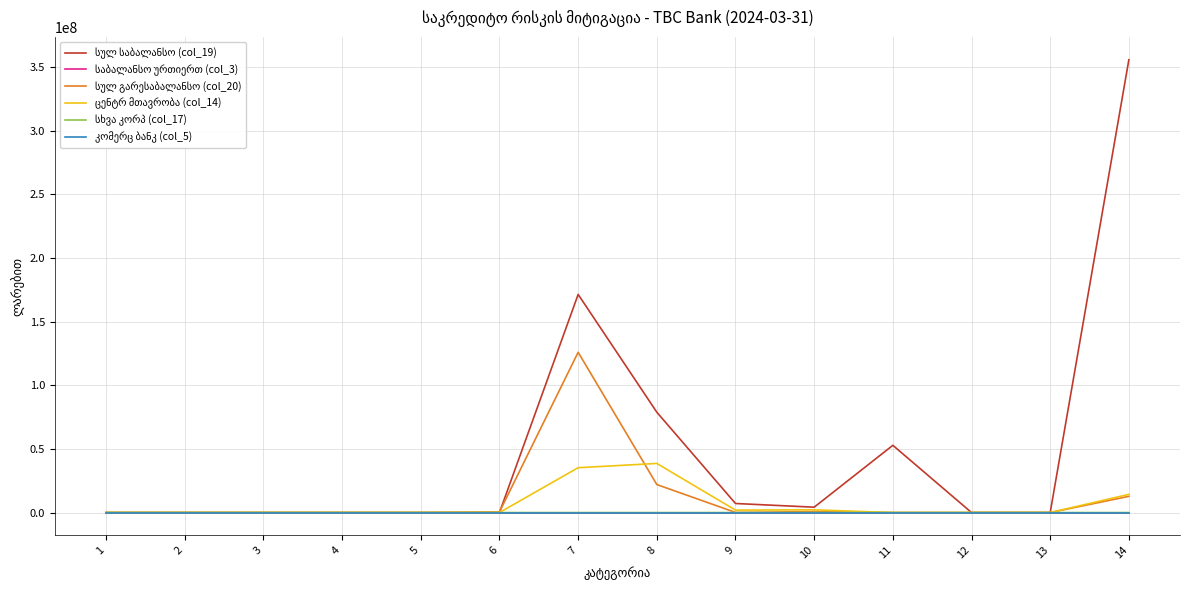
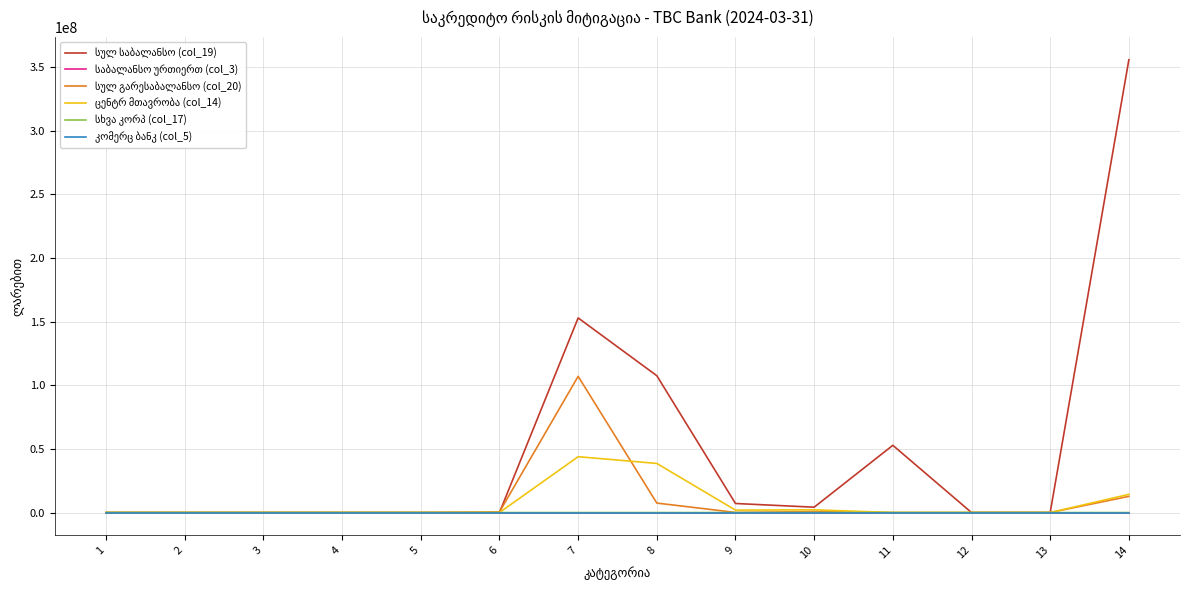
  {
    "სულ საბალანსო (col_19)": {
-     "7": 171000000,
-     "8": 79000000,
+     "7": 153000000,
+     "8": 107000000,
      "9": 7000000,
      "10": 4000000,
      "11": 53000000,
      "14": 356000000
    },
    "კომერც ბანკ (col_5)": {
      "7": 0,
      "8": 0,
      "14": 0
    },
    "სულ გარესაბალანსო (col_20)": {
-     "7": 126000000,
-     "8": 22000000
+     "7": 107000000,
+     "8": 7000000
    },
    "ცენტრ მთავრობა (col_14)": {
-     "7": 35000000,
+     "7": 44000000,
      "8": 39000000
    }
  }
